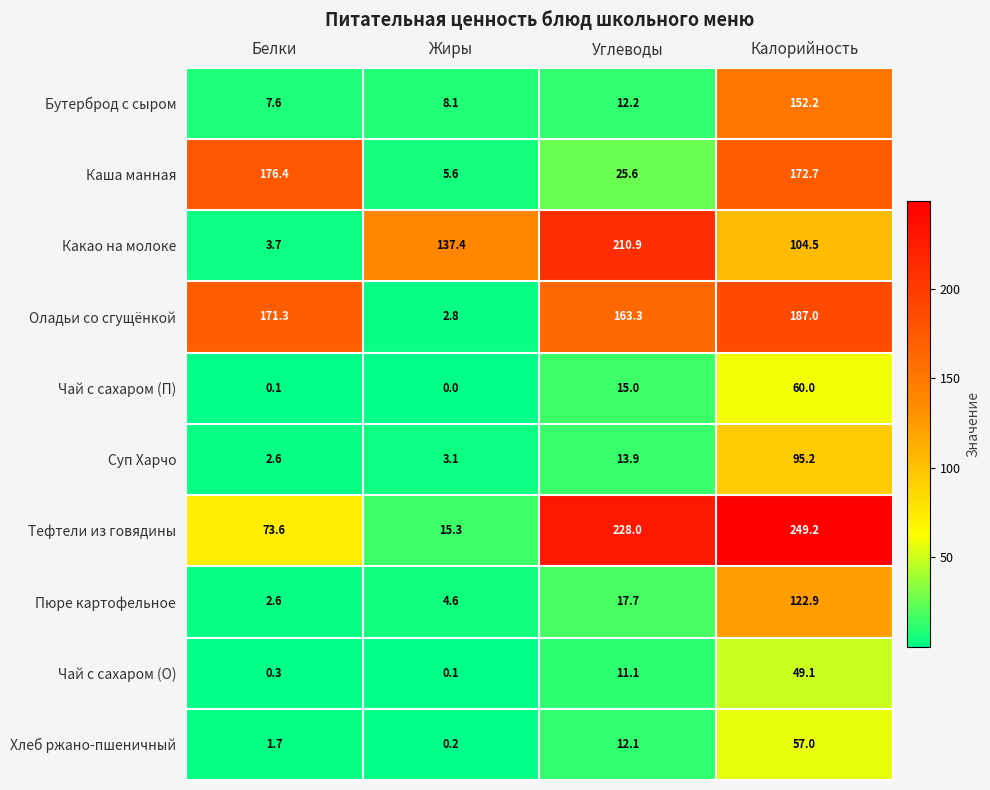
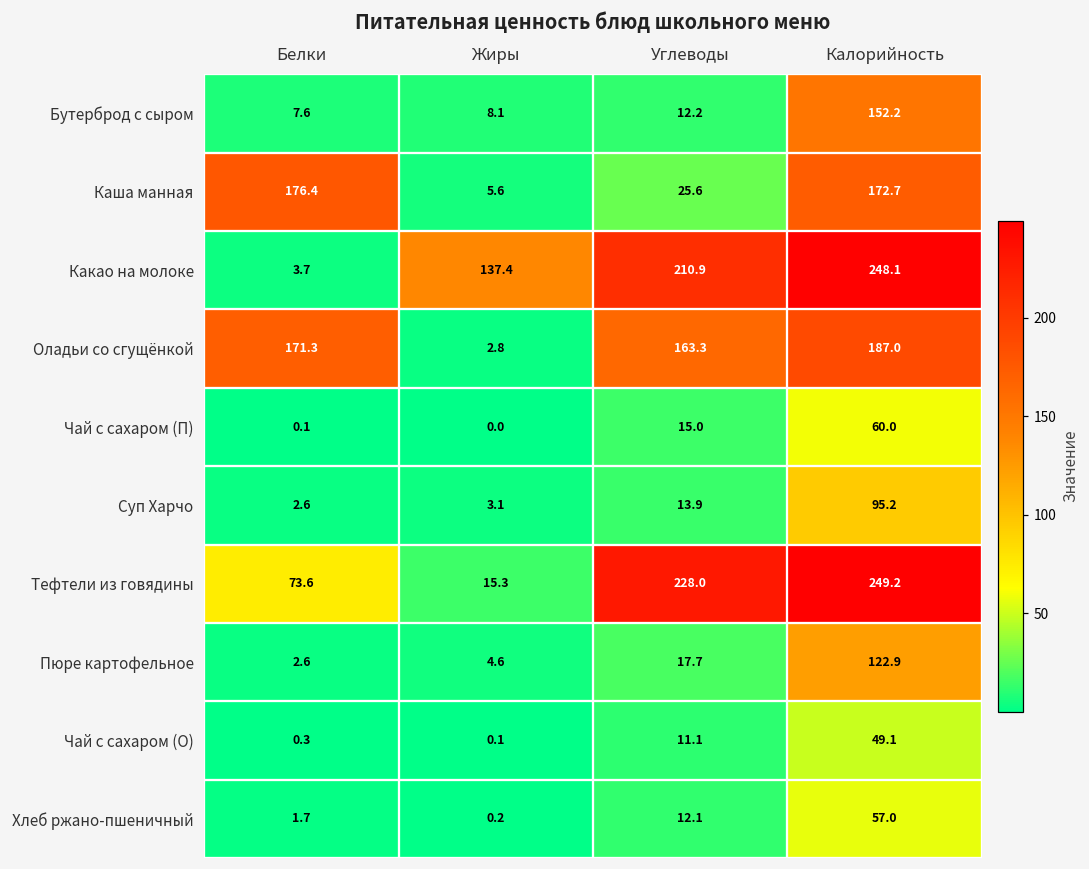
  {
    "Бутерброд с сыром": {
      "Белки": 7.6,
      "Жиры": 8.1,
      "Углеводы": 12.2,
      "Калорийность": 152.2
    },
    "Каша манная": {
      "Белки": 176.4,
      "Жиры": 5.6,
      "Углеводы": 25.6,
      "Калорийность": 172.7
    },
    "Какао на молоке": {
      "Белки": 3.7,
      "Жиры": 137.4,
      "Углеводы": 210.9,
-     "Калорийность": 104.5
+     "Калорийность": 248.1
    },
    "Оладьи со сгущёнкой": {
      "Белки": 171.3,
      "Жиры": 2.8,
      "Углеводы": 163.3,
      "Калорийность": 187.0
    },
    "Чай с сахаром (П)": {
      "Белки": 0.1,
      "Жиры": 0.0,
      "Углеводы": 15.0,
      "Калорийность": 60.0
    },
    "Суп Харчо": {
      "Белки": 2.6,
      "Жиры": 3.1,
      "Углеводы": 13.9,
      "Калорийность": 95.2
    },
    "Тефтели из говядины": {
      "Белки": 73.6,
      "Жиры": 15.3,
      "Углеводы": 228.0,
      "Калорийность": 249.2
    },
    "Пюре картофельное": {
      "Белки": 2.6,
      "Жиры": 4.6,
      "Углеводы": 17.7,
      "Калорийность": 122.9
    },
    "Чай с сахаром (О)": {
      "Белки": 0.3,
      "Жиры": 0.1,
      "Углеводы": 11.1,
      "Калорийность": 49.1
    },
    "Хлеб ржано-пшеничный": {
      "Белки": 1.7,
      "Жиры": 0.2,
      "Углеводы": 12.1,
      "Калорийность": 57.0
    }
  }
